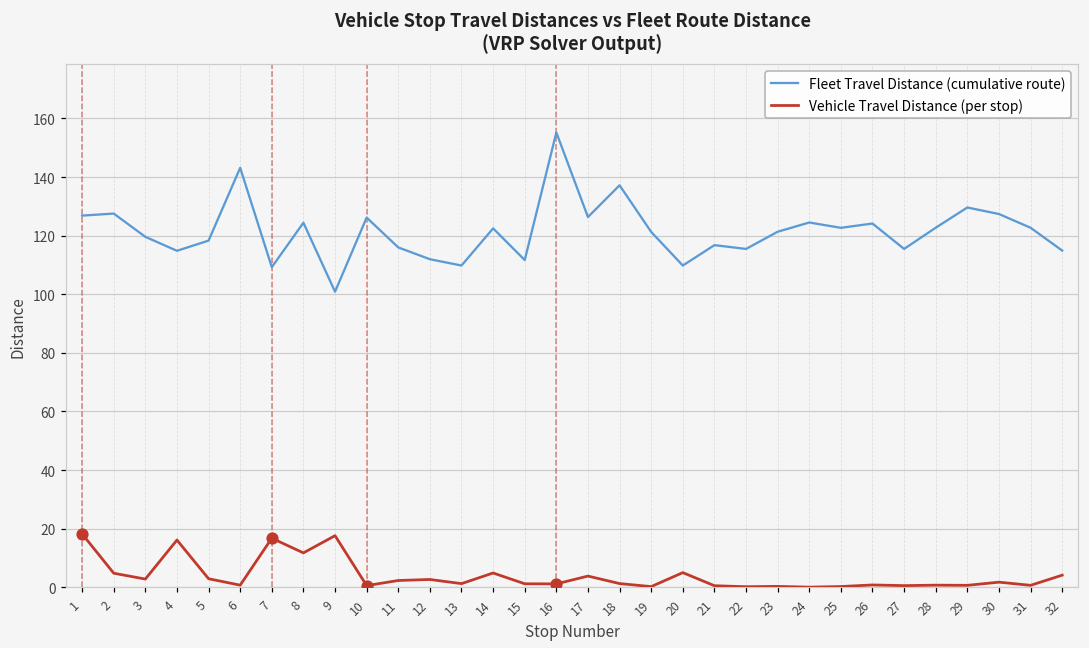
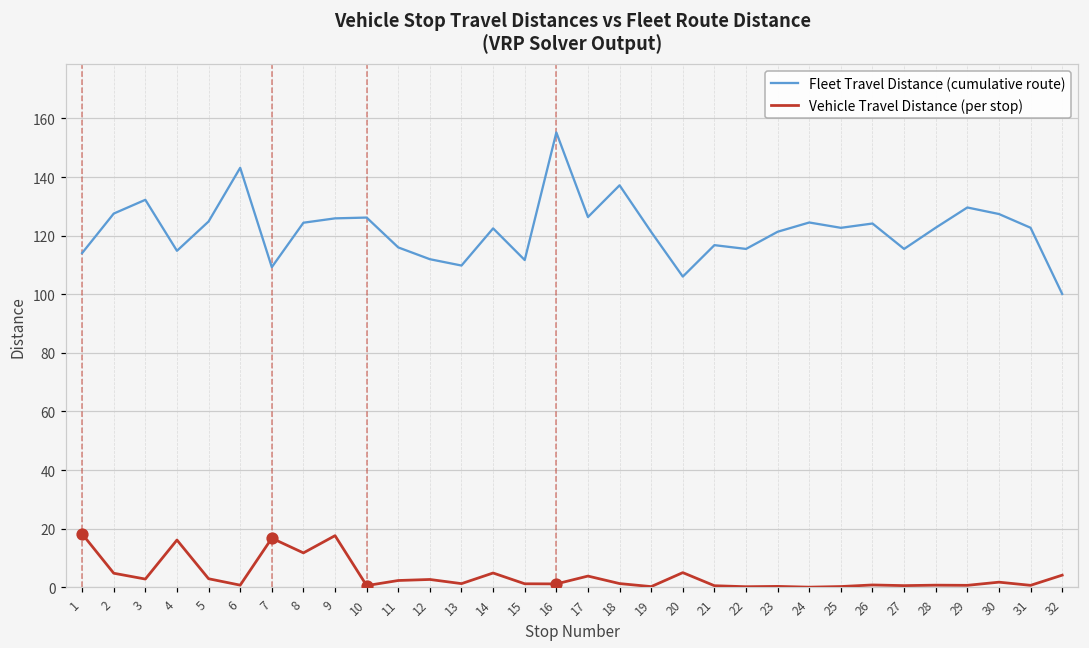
  {
    "Fleet Travel Distance (cumulative route)": {
-     "1": 127,
+     "1": 114,
      "2": 128,
-     "3": 120,
+     "3": 132,
      "4": 115,
-     "5": 118,
+     "5": 125,
      "6": 143,
      "7": 109,
      "8": 124,
-     "9": 101,
+     "9": 126,
      "10": 126,
      "11": 116,
      "12": 112,
      "13": 110,
      "14": 122,
      "15": 112,
      "16": 155,
      "17": 126,
      "18": 137,
      "19": 121,
-     "20": 110,
+     "20": 106,
      "21": 117,
      "22": 115,
      "23": 121,
      "24": 124,
      "25": 123,
      "26": 124,
      "27": 115,
      "28": 123,
      "29": 130,
      "30": 127,
      "31": 123,
-     "32": 115
+     "32": 100
    }
  }
